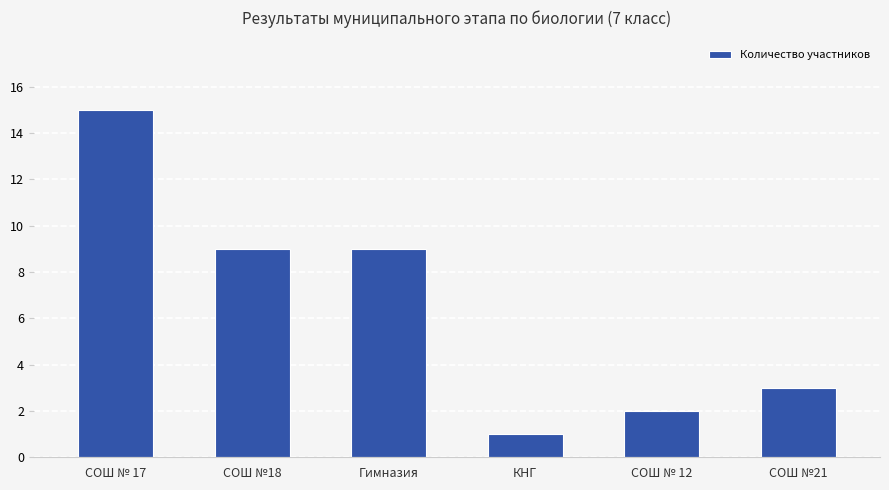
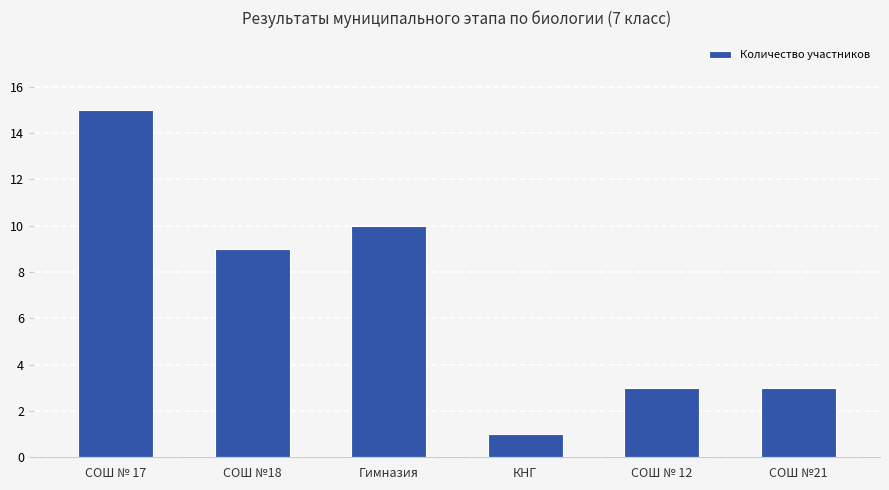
  {
    "СОШ № 17": 15,
    "СОШ №18": 9,
-   "Гимназия": 9,
+   "Гимназия": 10,
    "КНГ": 1,
-   "СОШ № 12": 2,
+   "СОШ № 12": 3,
    "СОШ №21": 3
  }
